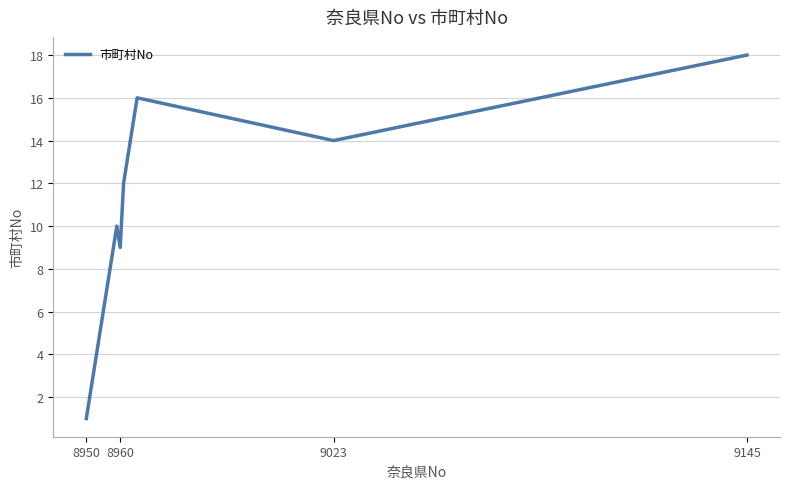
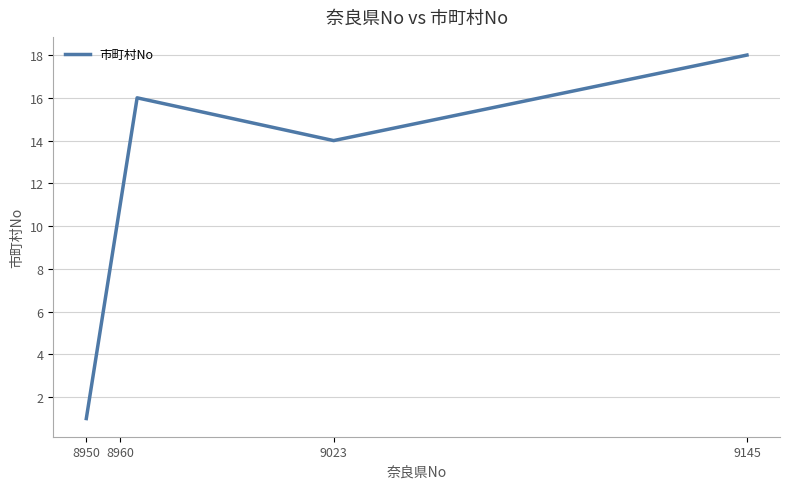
  {
    "8950": 1,
-   "8960": 9,
+   "8960": 11,
    "9023": 14,
    "9145": 18
  }
